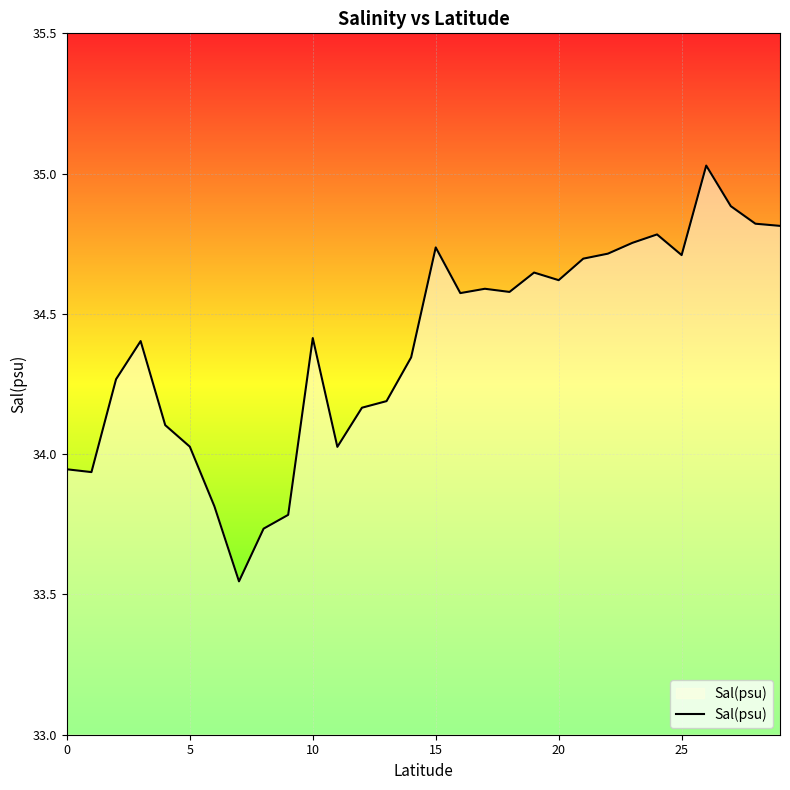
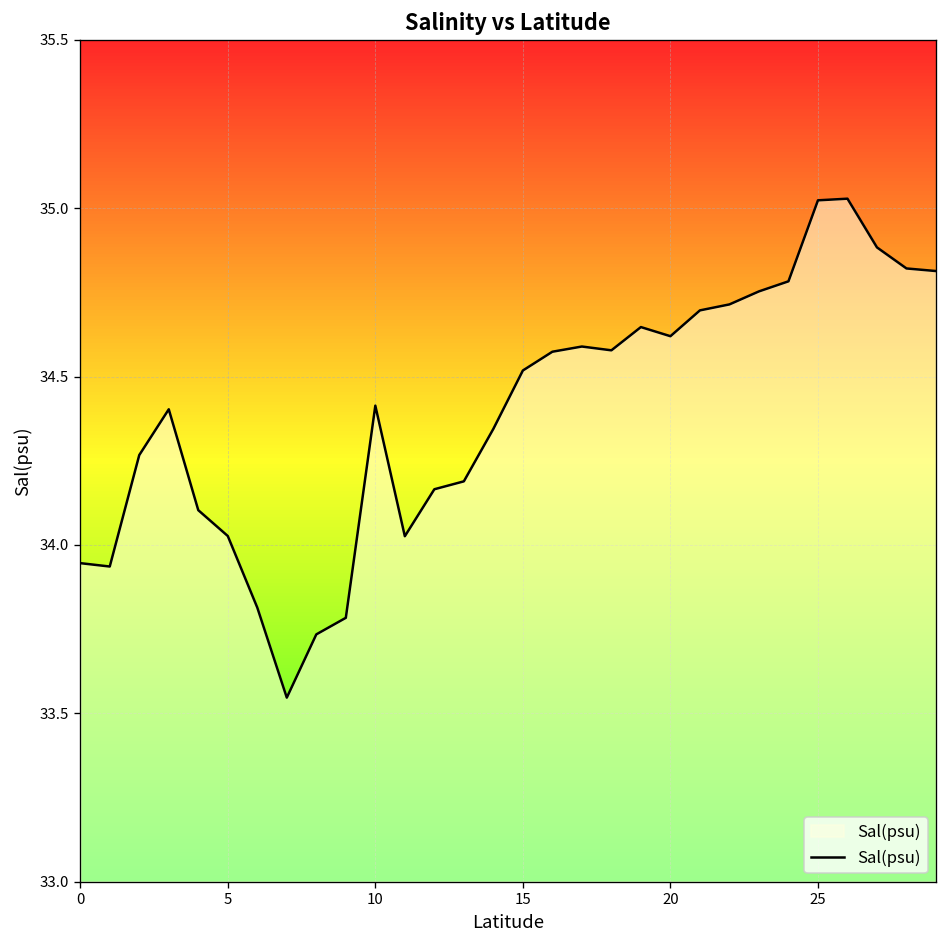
  {
    "0": 33.95,
    "5": 34.03,
    "10": 34.41,
-   "15": 34.74,
+   "15": 34.52,
    "20": 34.62,
-   "25": 34.71
+   "25": 35.02
  }
